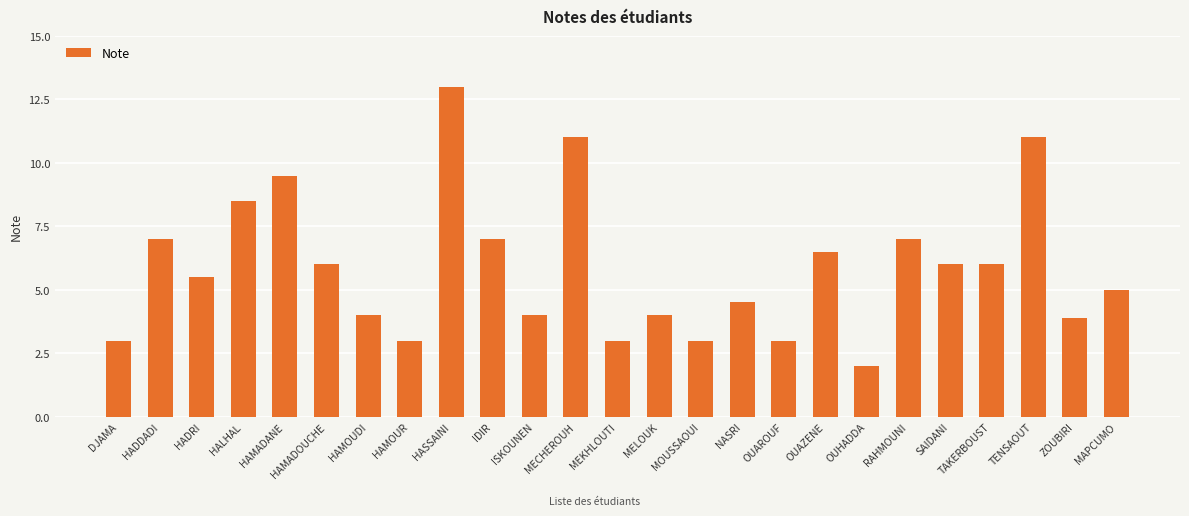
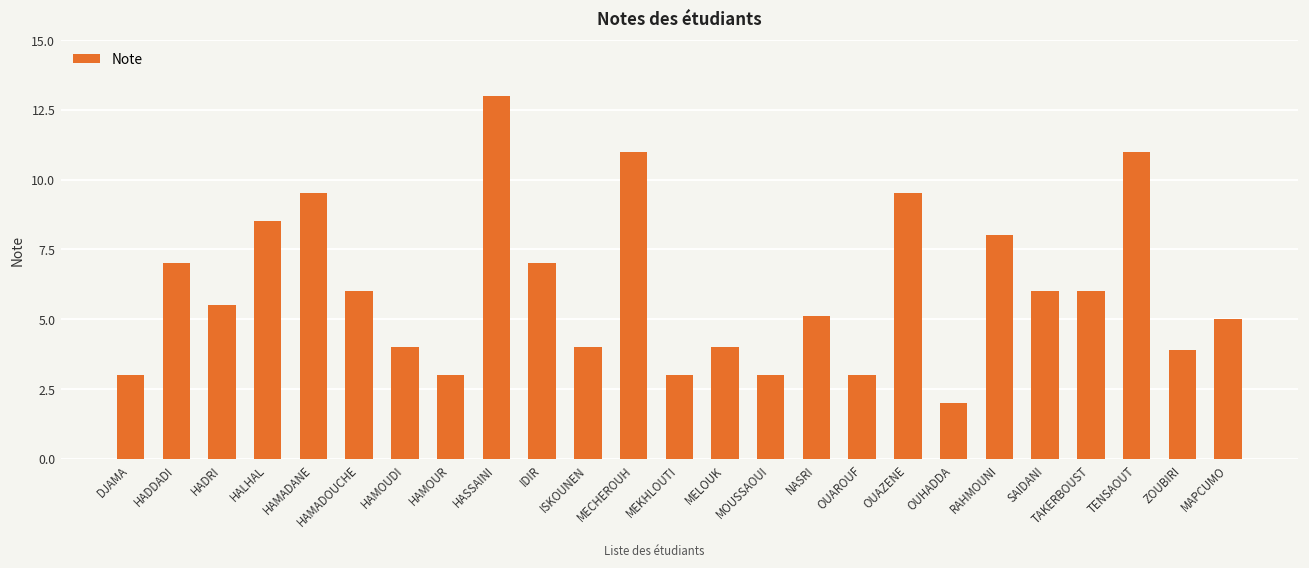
  {
    "DJAMA": 3.0,
    "HADDADI": 7.0,
    "HADRI": 5.5,
    "HALHAL": 8.5,
    "HAMADANE": 9.5,
    "HAMADOUCHE": 6.0,
    "HAMOUDI": 4.0,
    "HAMOUR": 3.0,
    "HASSAINI": 13.0,
    "IDIR": 7.0,
    "ISKOUNEN": 4.0,
    "MECHEROUH": 11.0,
    "MEKHLOUTI": 3.0,
    "MELOUK": 4.0,
    "MOUSSAOUI": 3.0,
-   "NASRI": 4.5,
+   "NASRI": 5.1,
    "OUAROUF": 3.0,
-   "OUAZENE": 6.5,
+   "OUAZENE": 9.5,
    "OUHADDA": 2.0,
-   "RAHMOUNI": 7,
+   "RAHMOUNI": 8,
    "SAIDANI": 6.0,
    "TAKERBOUST": 6.0,
    "TENSAOUT": 11.0,
    "ZOUBIRI": 3.9,
    "MAPCUMO": 5.0
  }
